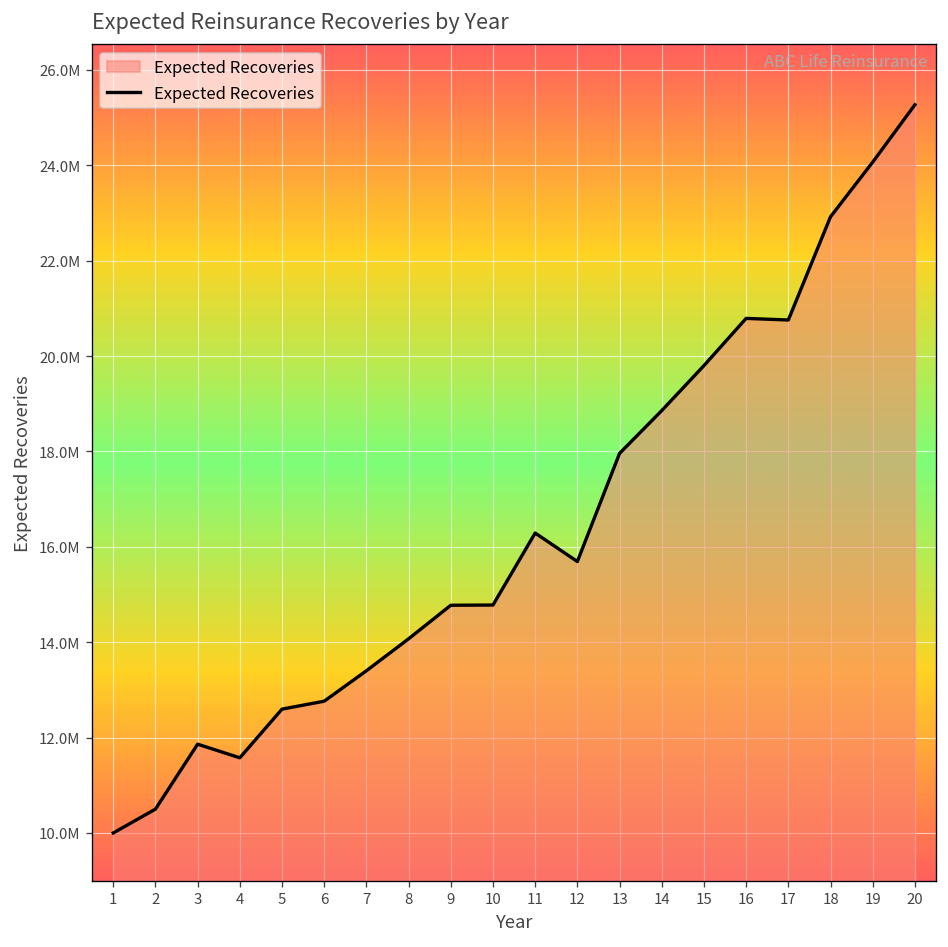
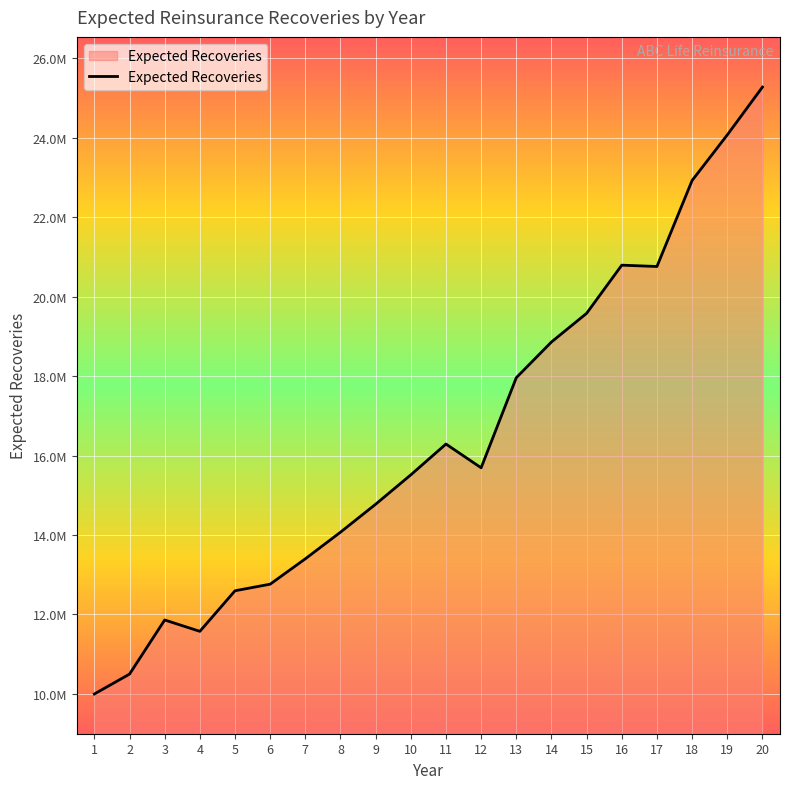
  {
    "1": 10000000,
    "2": 10500000,
    "3": 11900000,
    "4": 11600000,
    "5": 12600000,
    "6": 12800000,
    "7": 13400000,
    "8": 14100000,
    "9": 14800000,
-   "10": 14800000,
+   "10": 15500000,
    "11": 16300000,
    "12": 15700000,
    "13": 18000000,
    "14": 18900000,
-   "15": 19800000,
+   "15": 19600000,
    "16": 20800000,
    "17": 20800000,
    "18": 22900000,
    "19": 24100000,
    "20": 25300000
  }
